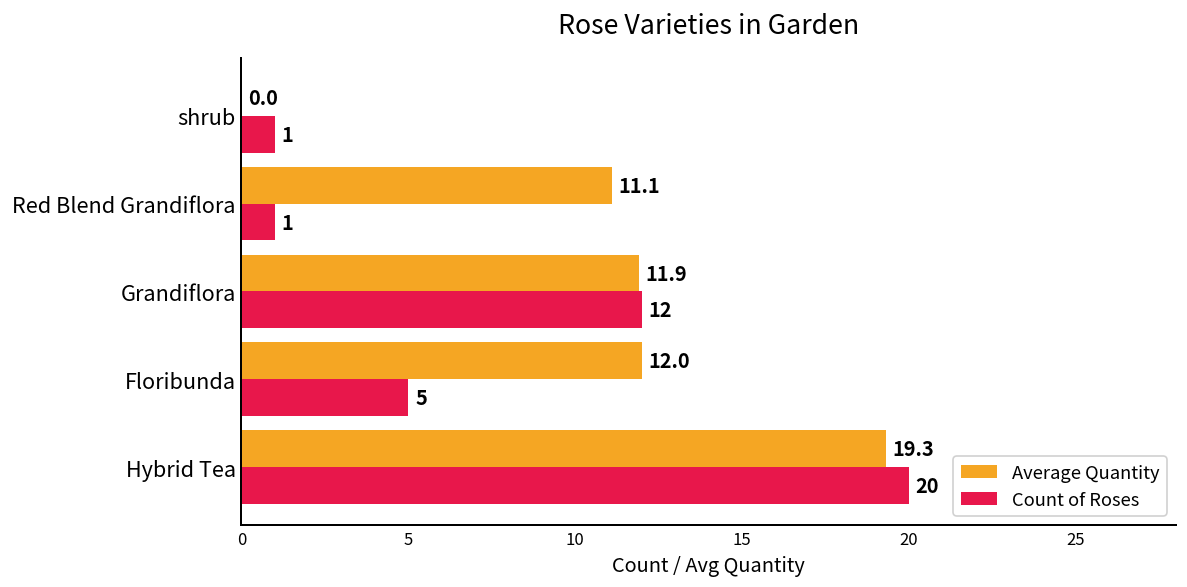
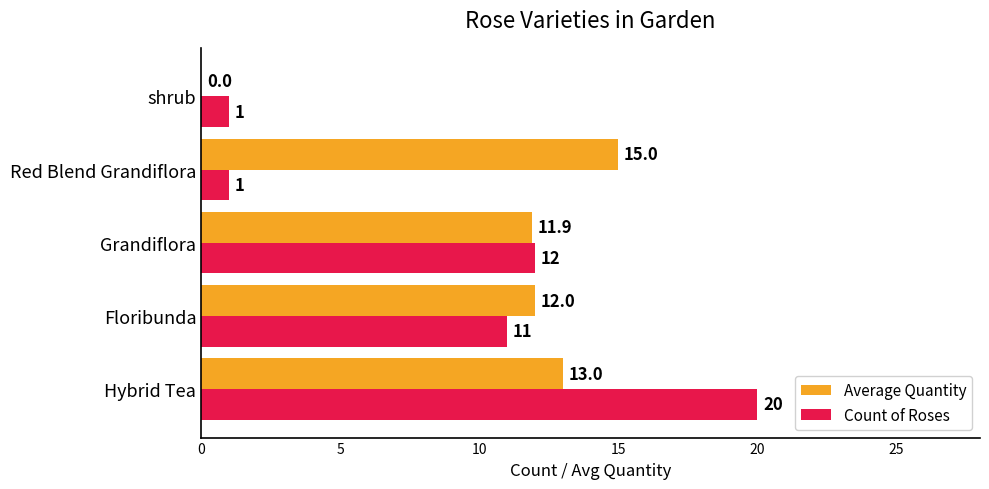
  {
    "Average Quantity": {
      "shrub": 0.0,
-     "Red Blend Grandiflora": 11.1,
+     "Red Blend Grandiflora": 15.0,
      "Grandiflora": 11.9,
      "Floribunda": 12.0,
-     "Hybrid Tea": 19.3
+     "Hybrid Tea": 13.0
    },
    "Count of Roses": {
      "shrub": 1,
      "Red Blend Grandiflora": 1,
      "Grandiflora": 12,
-     "Floribunda": 5,
+     "Floribunda": 11,
      "Hybrid Tea": 20
    }
  }
